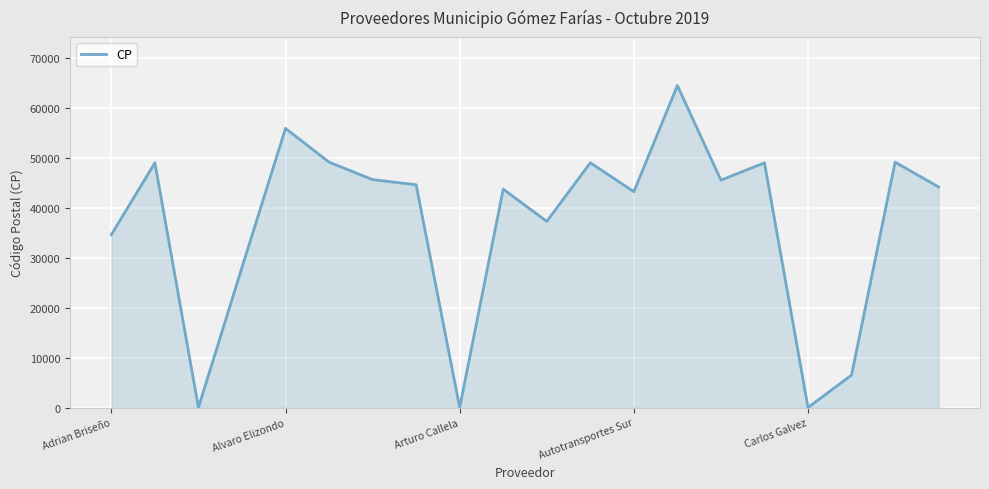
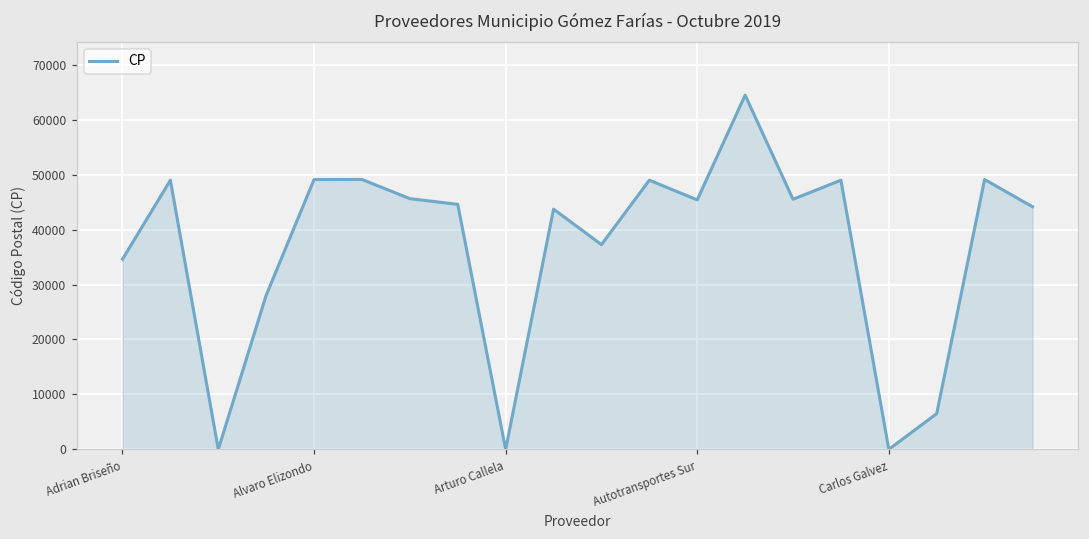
  {
    "Adrian Briseño": 35000,
-   "Alvaro Elizondo": 56000,
+   "Alvaro Elizondo": 49000,
    "Arturo Callela": 0,
-   "Autotransportes Sur": 43000,
+   "Autotransportes Sur": 45000,
    "Carlos Galvez": 0
  }
